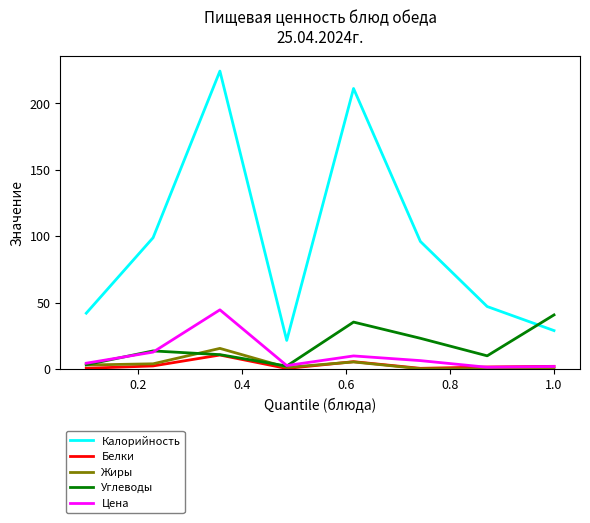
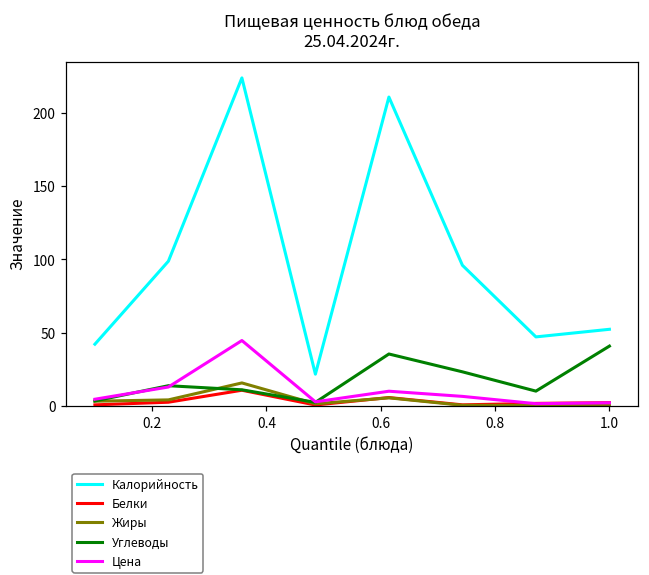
  {
    "Калорийность": {
-     "1.0": 29
+     "1.0": 52
    },
    "Углеводы": {
      "1.0": 41
    }
  }
